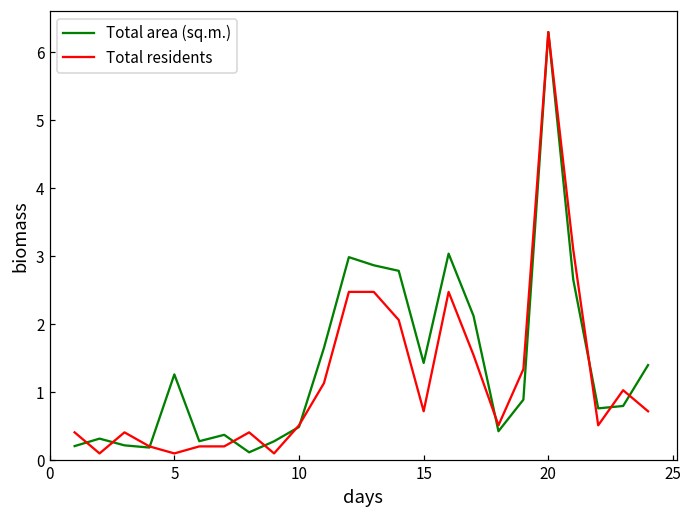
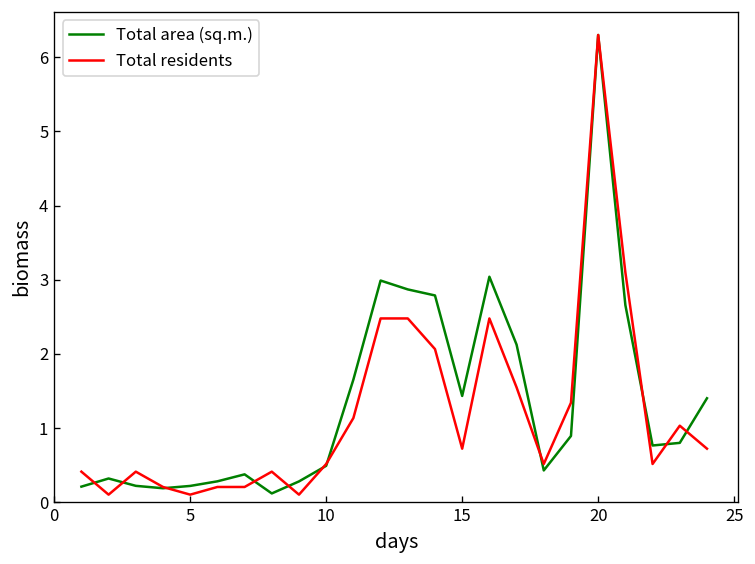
  {
    "Total area (sq.m.)": {
-     "5": 1.3,
+     "5": 0.2,
      "15": 1.4
    },
    "Total residents": {
      "5": 0.1,
      "15": 0.7
    }
  }
